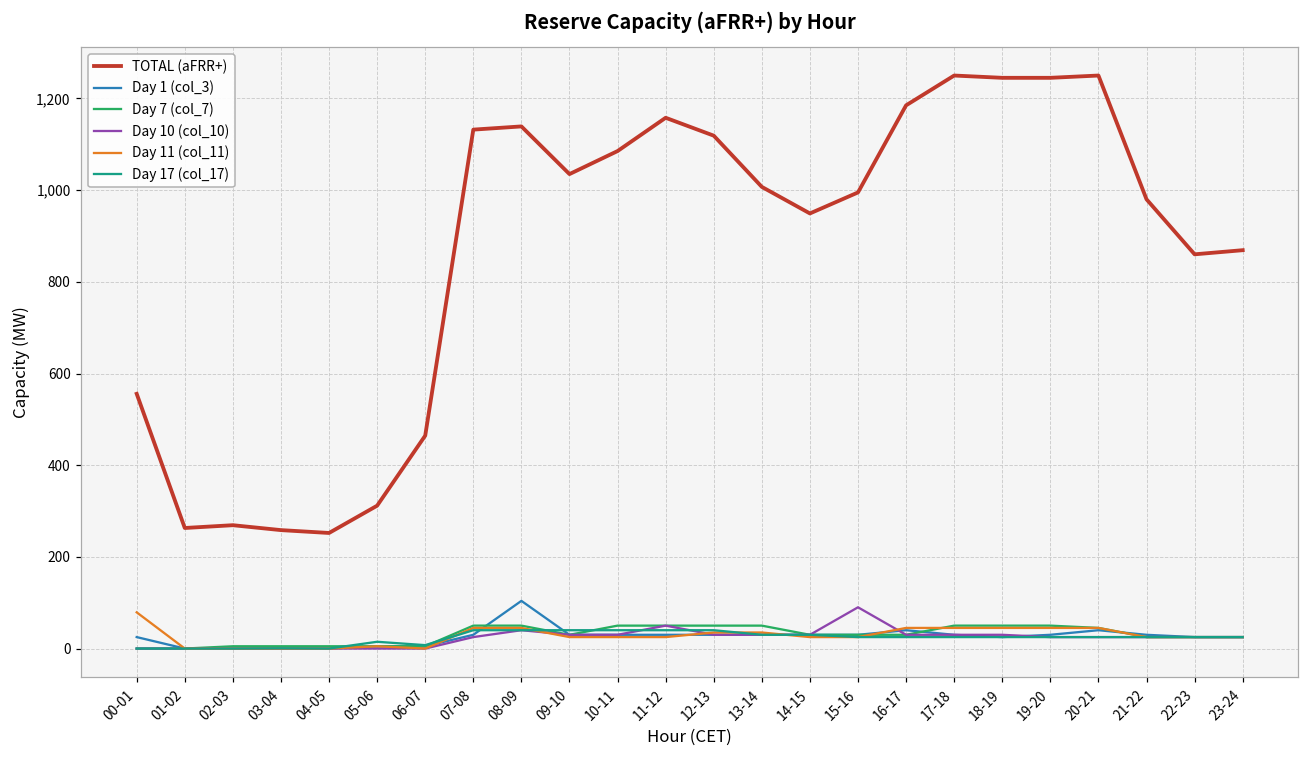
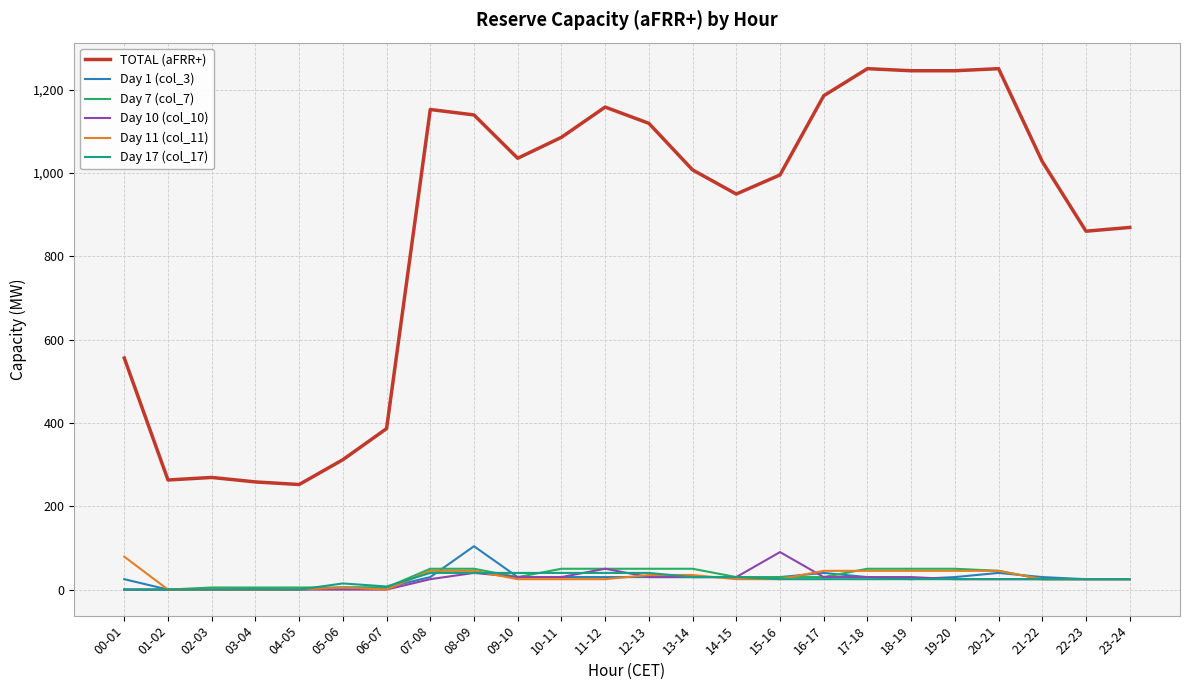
  {
    "TOTAL (aFRR+)": {
      "00-01": "560",
      "01-02": "260",
      "02-03": "270",
      "03-04": "260",
      "04-05": "250",
      "05-06": "310",
-     "06-07": "460",
-     "07-08": "1,130",
+     "06-07": "390",
+     "07-08": "1,150",
      "08-09": "1,140",
      "09-10": "1,040",
      "10-11": "1,090",
      "11-12": "1,160",
      "12-13": "1,120",
      "13-14": "1,010",
      "14-15": "950",
      "15-16": "1,000",
      "16-17": "1,190",
      "17-18": "1,250",
      "18-19": "1,250",
      "19-20": "1,250",
      "20-21": "1,250",
-     "21-22": "980",
+     "21-22": "1,030",
      "22-23": "860",
      "23-24": "870"
    },
    "Day 1 (col_3)": {
      "00-01": "30",
      "08-09": "100"
    },
    "Day 10 (col_10)": {
      "15-16": "90"
    },
    "Day 11 (col_11)": {
      "00-01": "80"
    }
  }
